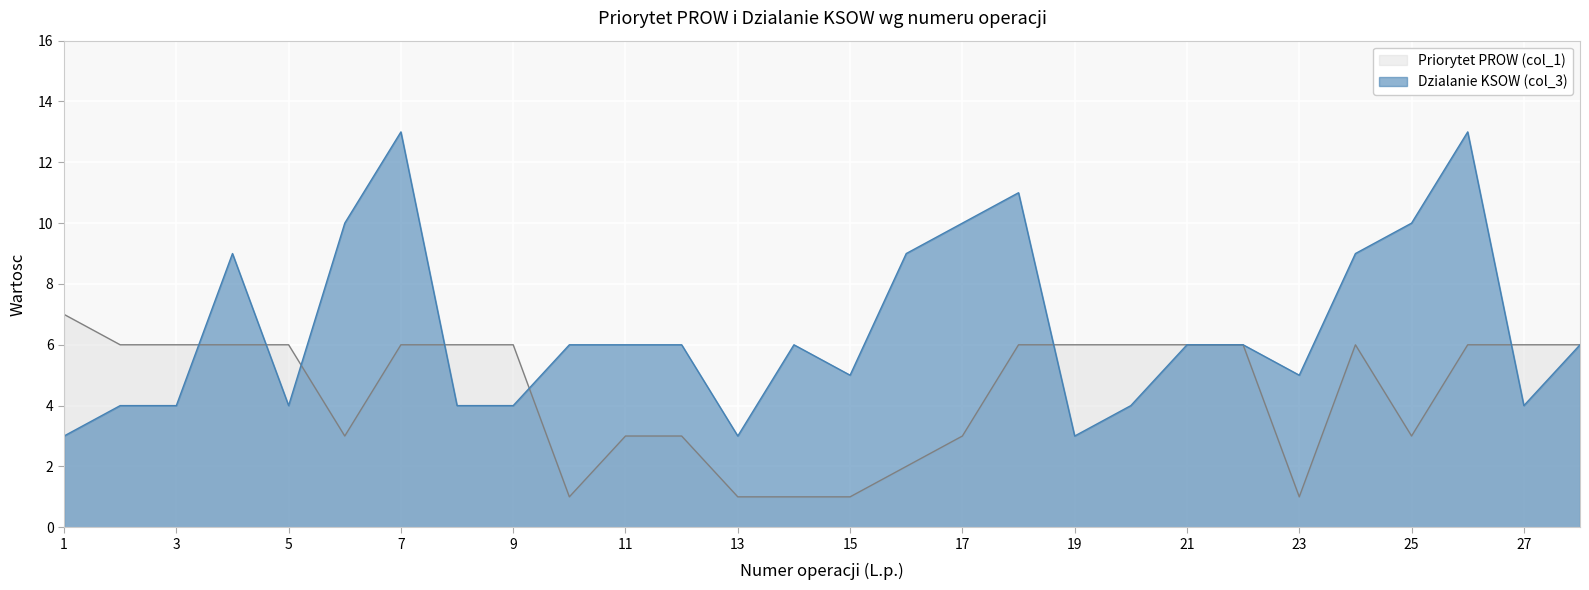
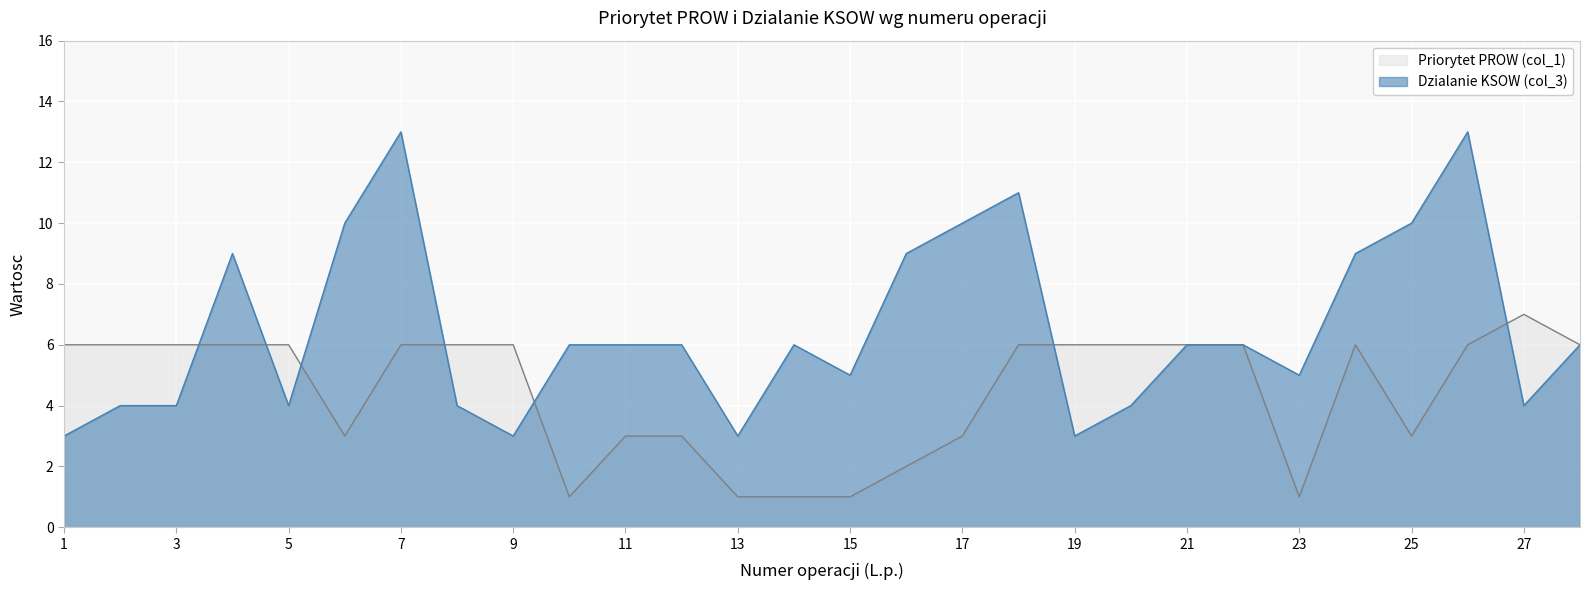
  {
    "Priorytet PROW (col_1)": {
-     "1": 7,
+     "1": 6,
      "3": 6,
      "5": 6,
      "7": 6,
      "9": 6,
      "11": 3,
      "13": 1,
      "15": 1,
      "17": 3,
      "19": 6,
      "23": 1,
      "25": 3,
-     "27": 6
+     "27": 7
    },
    "Dzialanie KSOW (col_3)": {
      "1": 3,
      "3": 4,
      "5": 4,
      "7": 13,
-     "9": 4,
+     "9": 3,
      "11": 6,
      "13": 3,
      "15": 5,
      "17": 10,
      "19": 3,
      "23": 5,
      "25": 10,
      "27": 4
    }
  }
